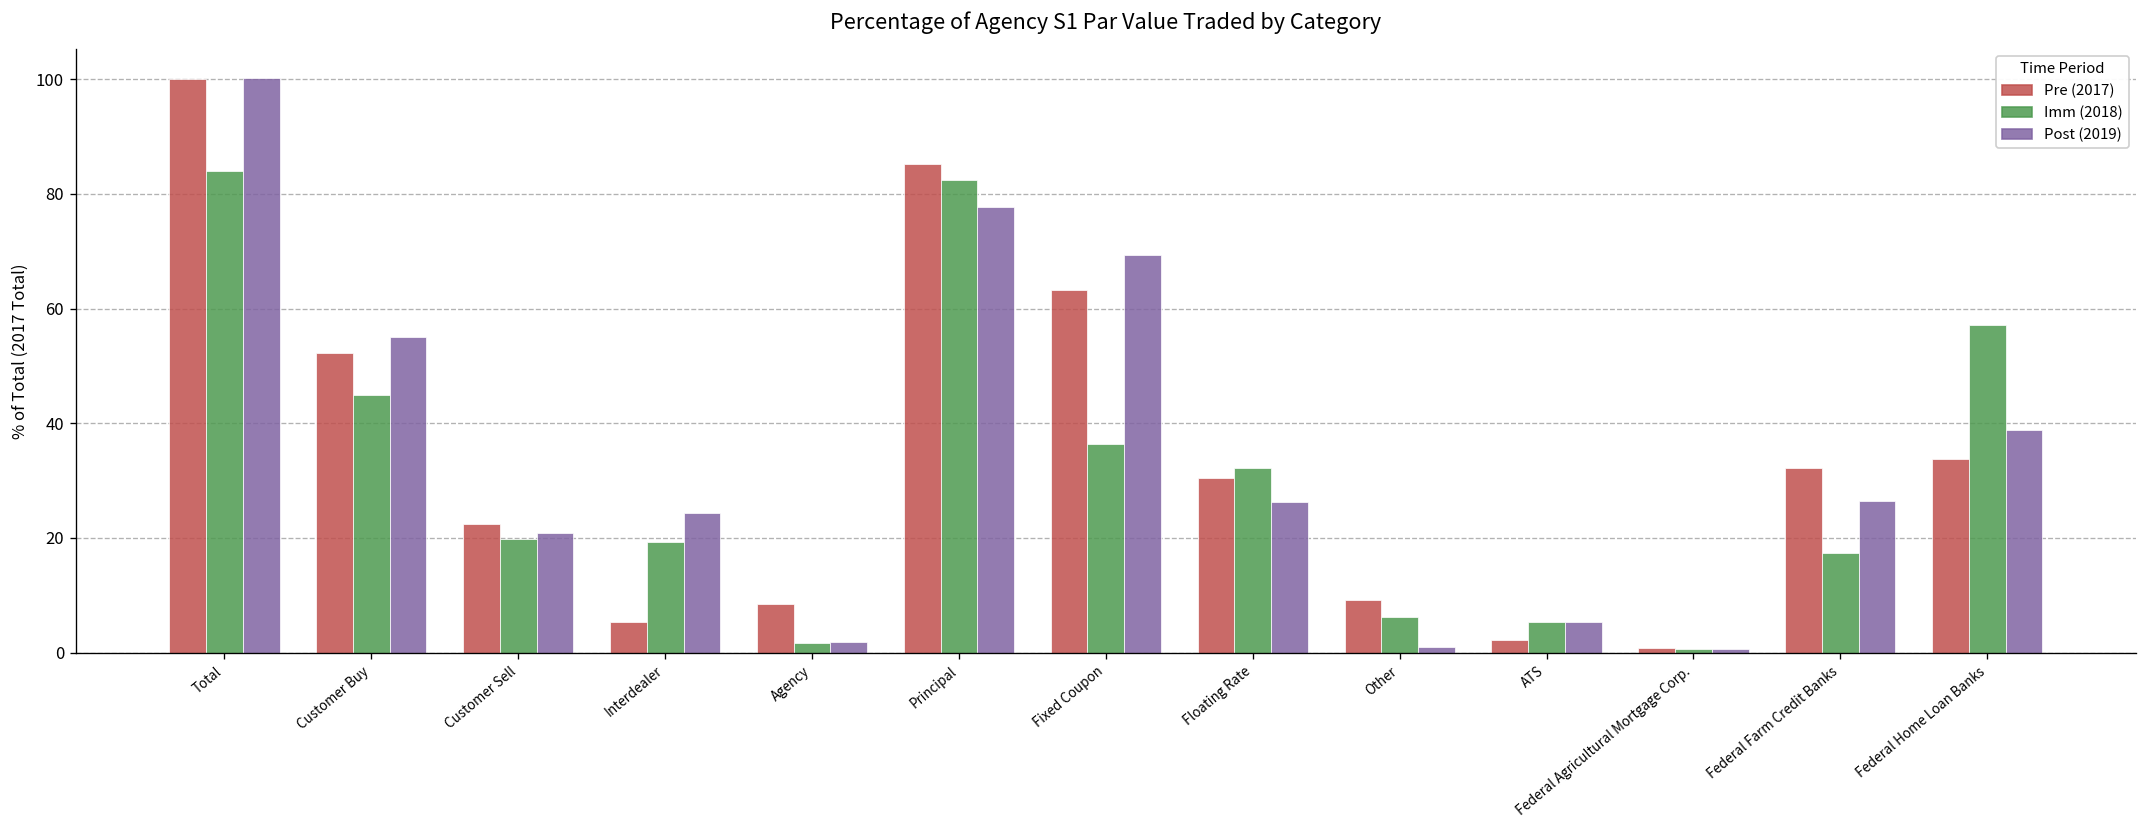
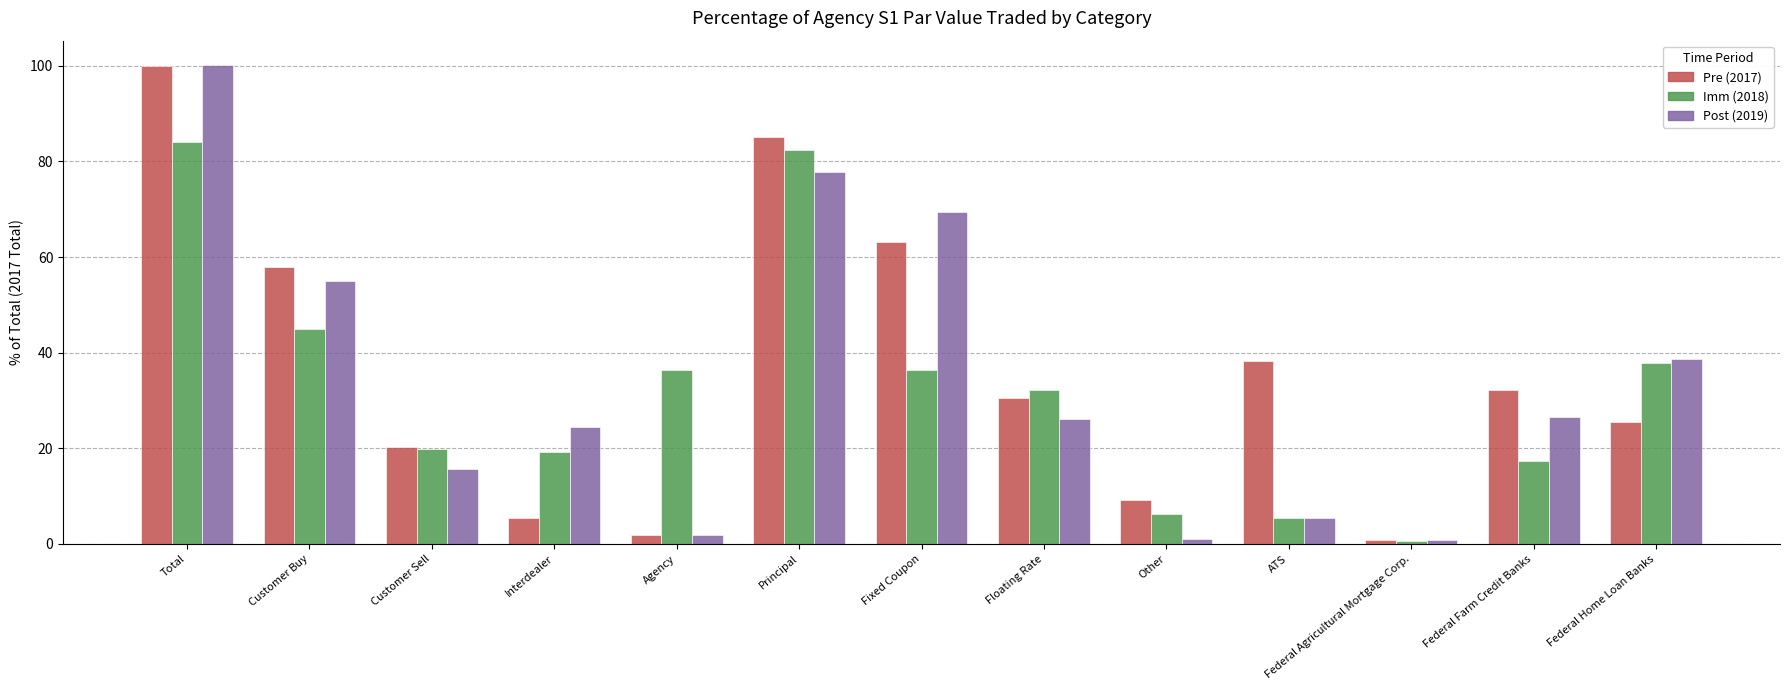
  {
    "Pre (2017)": {
      "Total": 100,
-     "Customer Buy": 52,
-     "Customer Sell": 23,
+     "Customer Buy": 58,
+     "Customer Sell": 20,
      "Interdealer": 5,
-     "Agency": 9,
+     "Agency": 2,
      "Principal": 85,
      "Fixed Coupon": 63,
      "Floating Rate": 31,
      "Other": 9,
-     "ATS": 2,
+     "ATS": 38,
      "Federal Agricultural Mortgage Corp.": 1,
      "Federal Farm Credit Banks": 32,
-     "Federal Home Loan Banks": 34
+     "Federal Home Loan Banks": 25
    },
    "Imm (2018)": {
      "Total": 84,
      "Customer Buy": 45,
      "Customer Sell": 20,
      "Interdealer": 19,
-     "Agency": 2,
+     "Agency": 36,
      "Principal": 82,
      "Fixed Coupon": 36,
      "Floating Rate": 32,
      "Other": 6,
      "ATS": 5,
      "Federal Agricultural Mortgage Corp.": 1,
      "Federal Farm Credit Banks": 17,
-     "Federal Home Loan Banks": 57
+     "Federal Home Loan Banks": 38
    },
    "Post (2019)": {
      "Total": 100,
      "Customer Buy": 55,
-     "Customer Sell": 21,
+     "Customer Sell": 16,
      "Interdealer": 24,
      "Agency": 2,
      "Principal": 78,
      "Fixed Coupon": 69,
      "Floating Rate": 26,
      "Other": 1,
      "ATS": 5,
      "Federal Agricultural Mortgage Corp.": 1,
      "Federal Farm Credit Banks": 26,
      "Federal Home Loan Banks": 39
    }
  }
